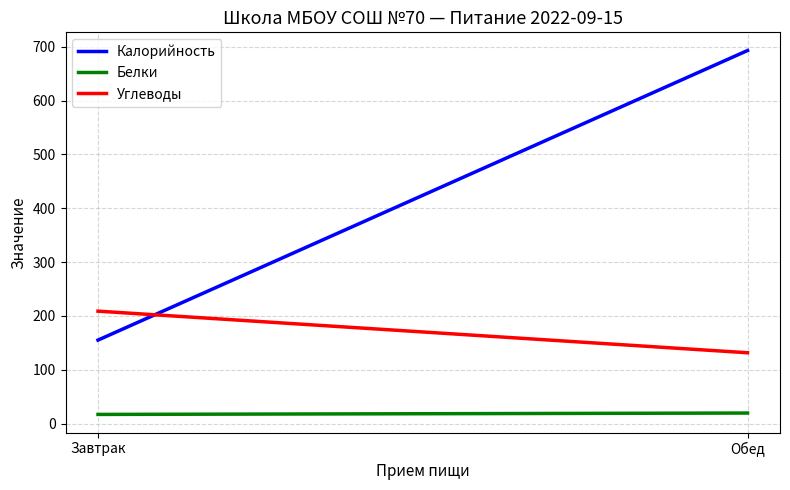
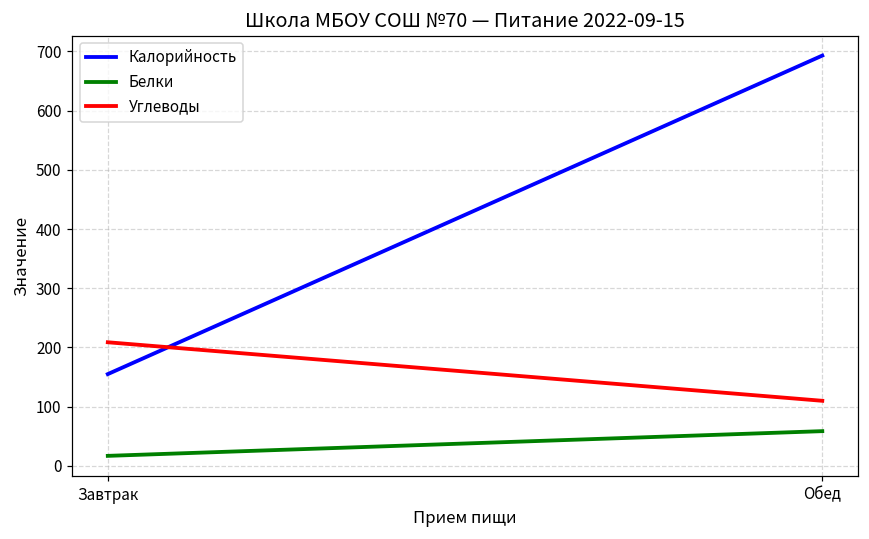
  {
    "Калорийность": {
      "Завтрак": 160,
      "Обед": 690
    },
    "Белки": {
      "Завтрак": 20,
-     "Обед": 20
+     "Обед": 60
    },
    "Углеводы": {
      "Завтрак": 210,
-     "Обед": 130
+     "Обед": 110
    }
  }
